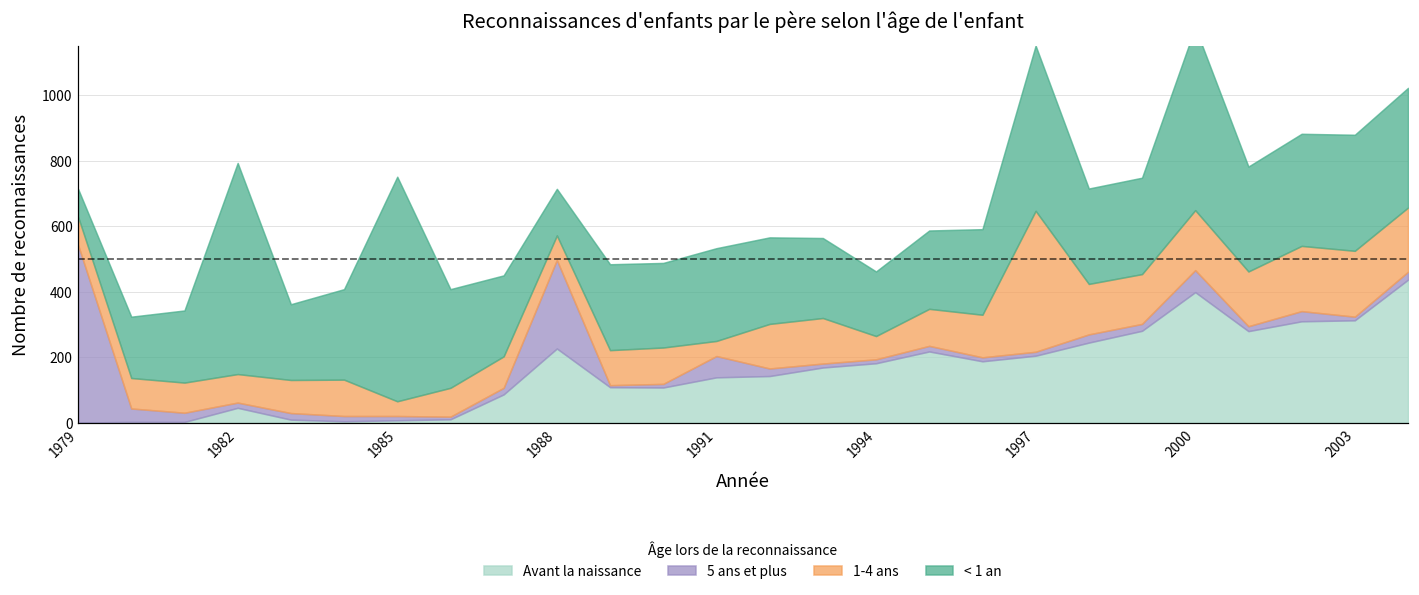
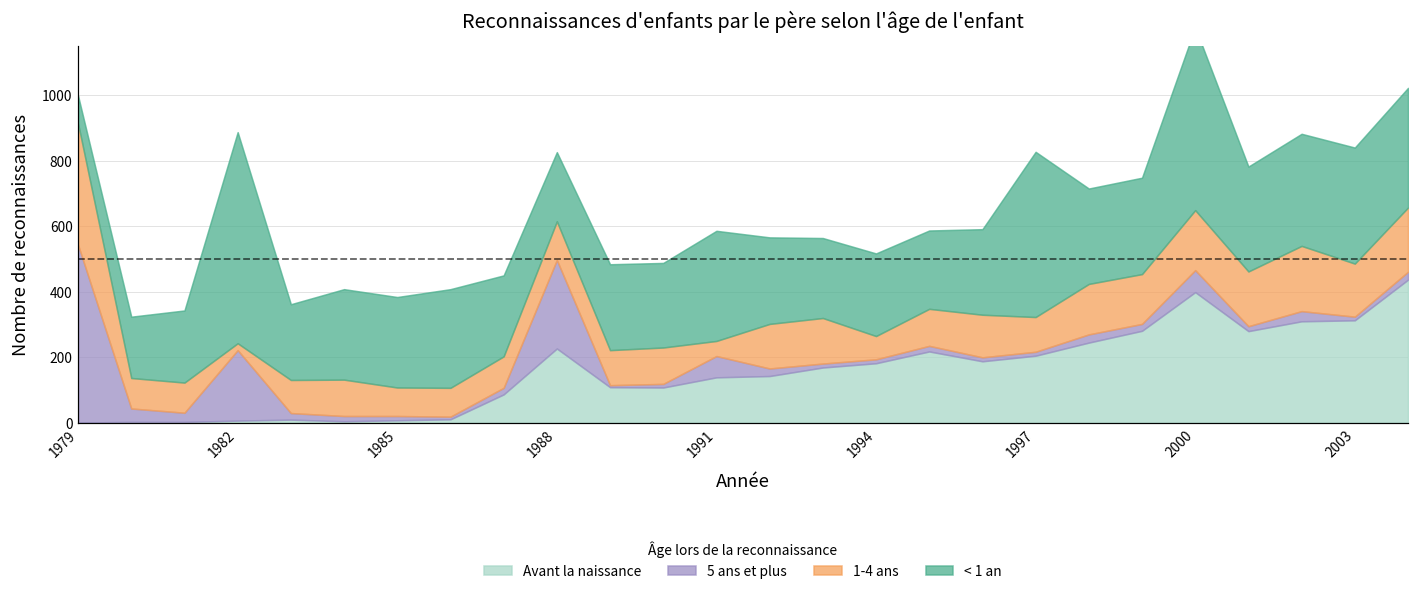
  {
    "Avant la naissance": {
-     "1982": 50,
+     "1982": 10,
      "1988": 230,
      "1991": 140,
      "1994": 180,
      "1997": 210,
      "2000": 400,
      "2003": 310
    },
    "5 ans et plus": {
      "1979": 540,
-     "1982": 20,
+     "1982": 220,
      "1985": 10,
      "1988": 270,
      "1991": 70,
      "1994": 10,
      "1997": 10,
      "2000": 70,
      "2003": 10
    },
    "1-4 ans": {
-     "1979": 90,
-     "1982": 90,
-     "1985": 50,
-     "1988": 80,
+     "1979": 370,
+     "1982": 20,
+     "1985": 90,
+     "1988": 120,
      "1991": 50,
      "1994": 70,
-     "1997": 430,
+     "1997": 110,
      "2000": 180,
-     "2003": 200
+     "2003": 160
    },
    "< 1 an": {
      "1979": 90,
      "1982": 640,
-     "1985": 690,
-     "1988": 140,
-     "1991": 280,
-     "1994": 200,
+     "1985": 280,
+     "1988": 210,
+     "1991": 340,
+     "1994": 250,
      "1997": 500,
      "2003": 350
    }
  }
